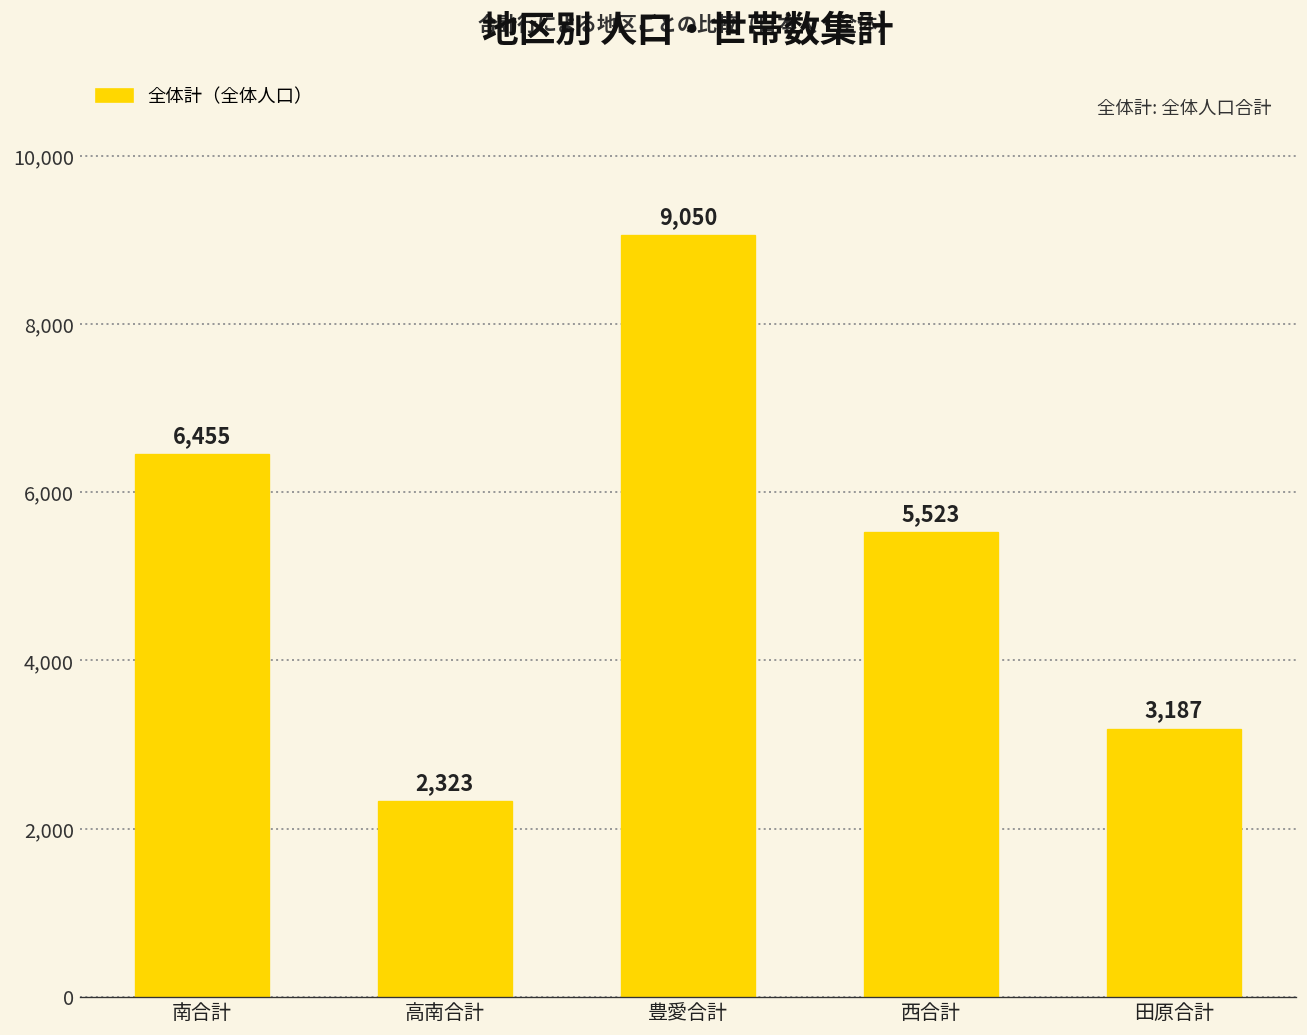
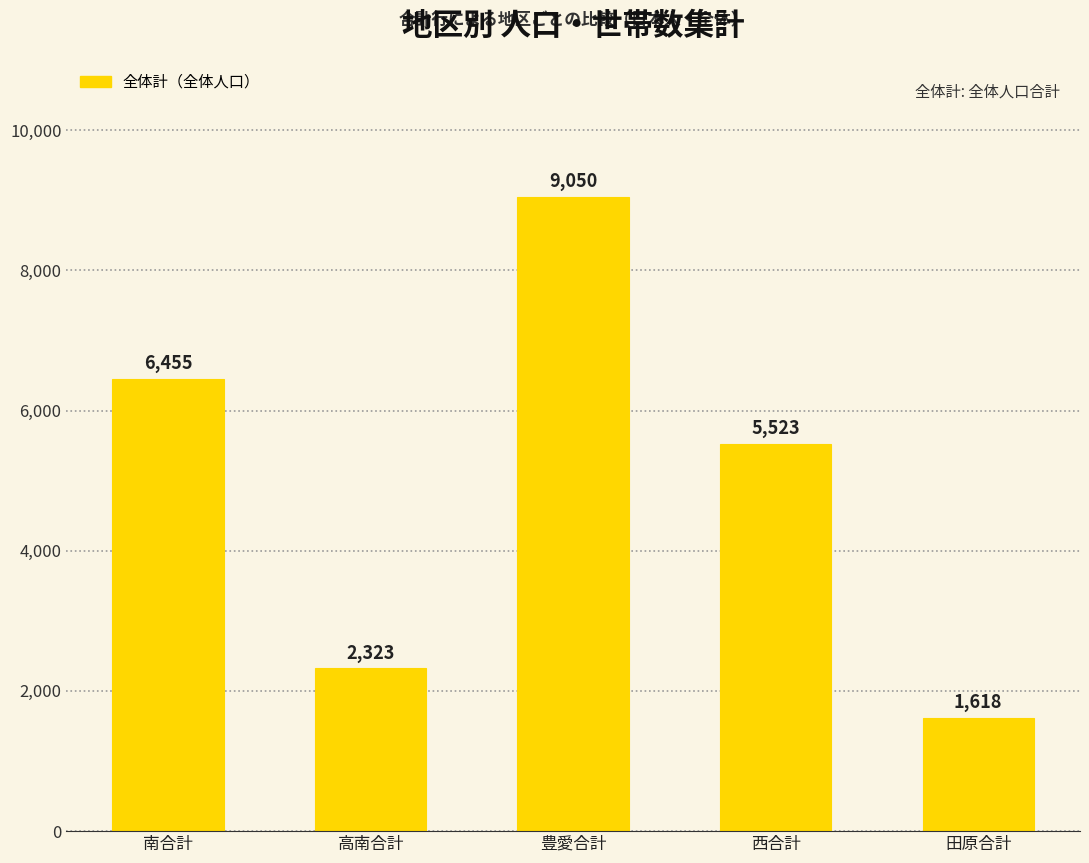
  {
    "南合計": "6,455",
    "高南合計": "2,323",
    "豊愛合計": "9,050",
    "西合計": "5,523",
-   "田原合計": "3,187"
+   "田原合計": "1,618"
  }
